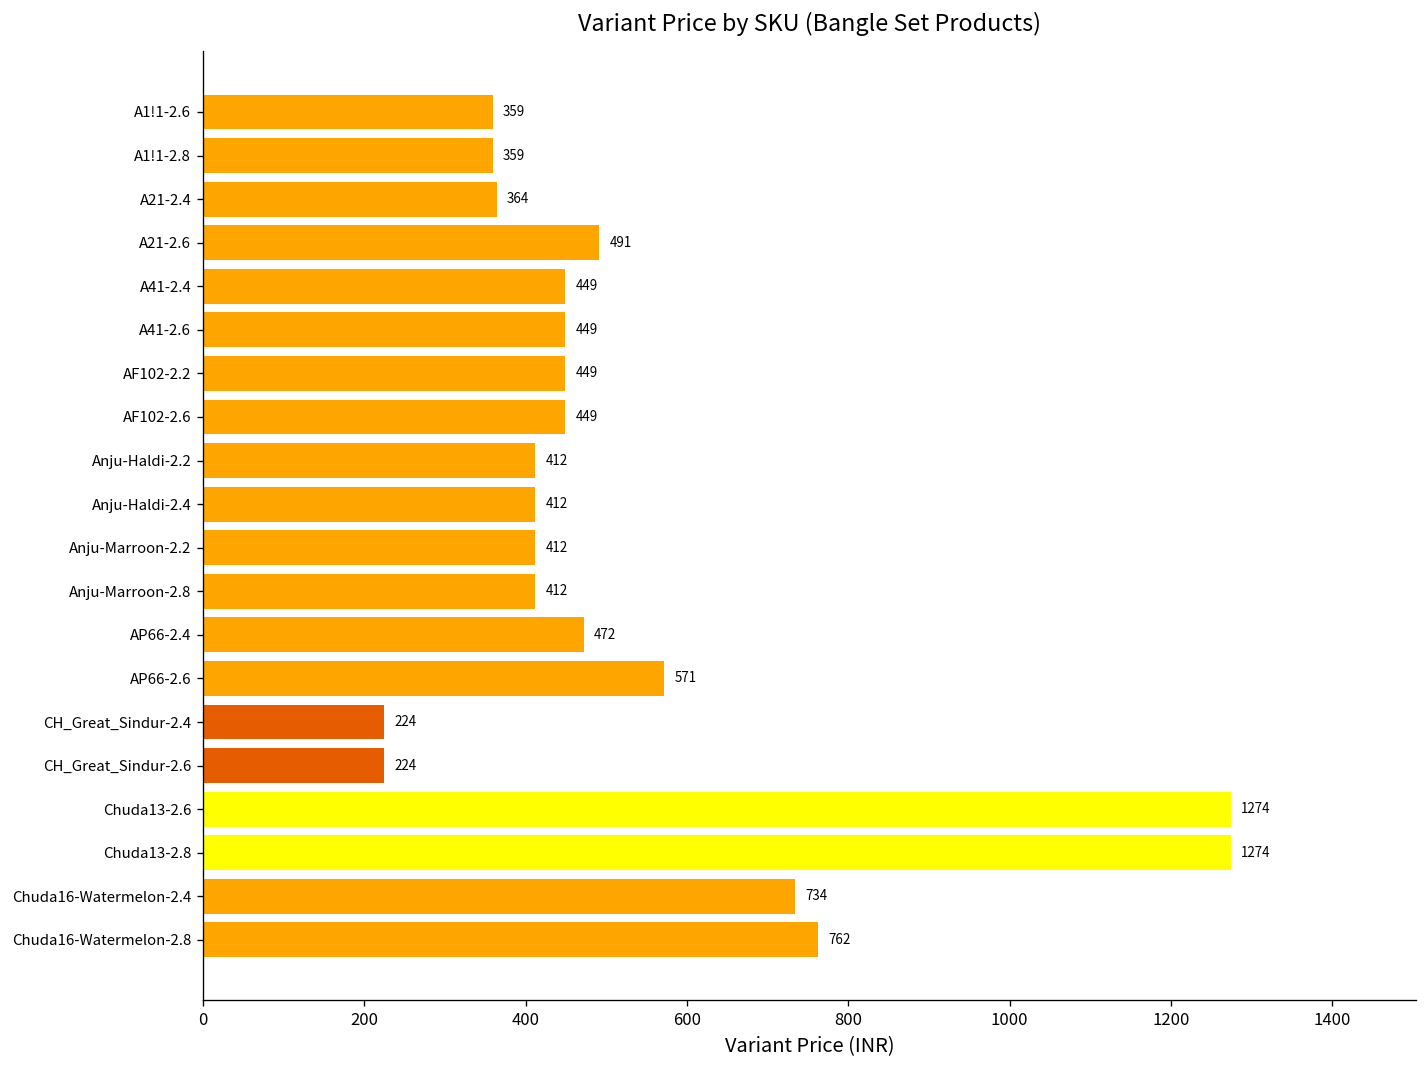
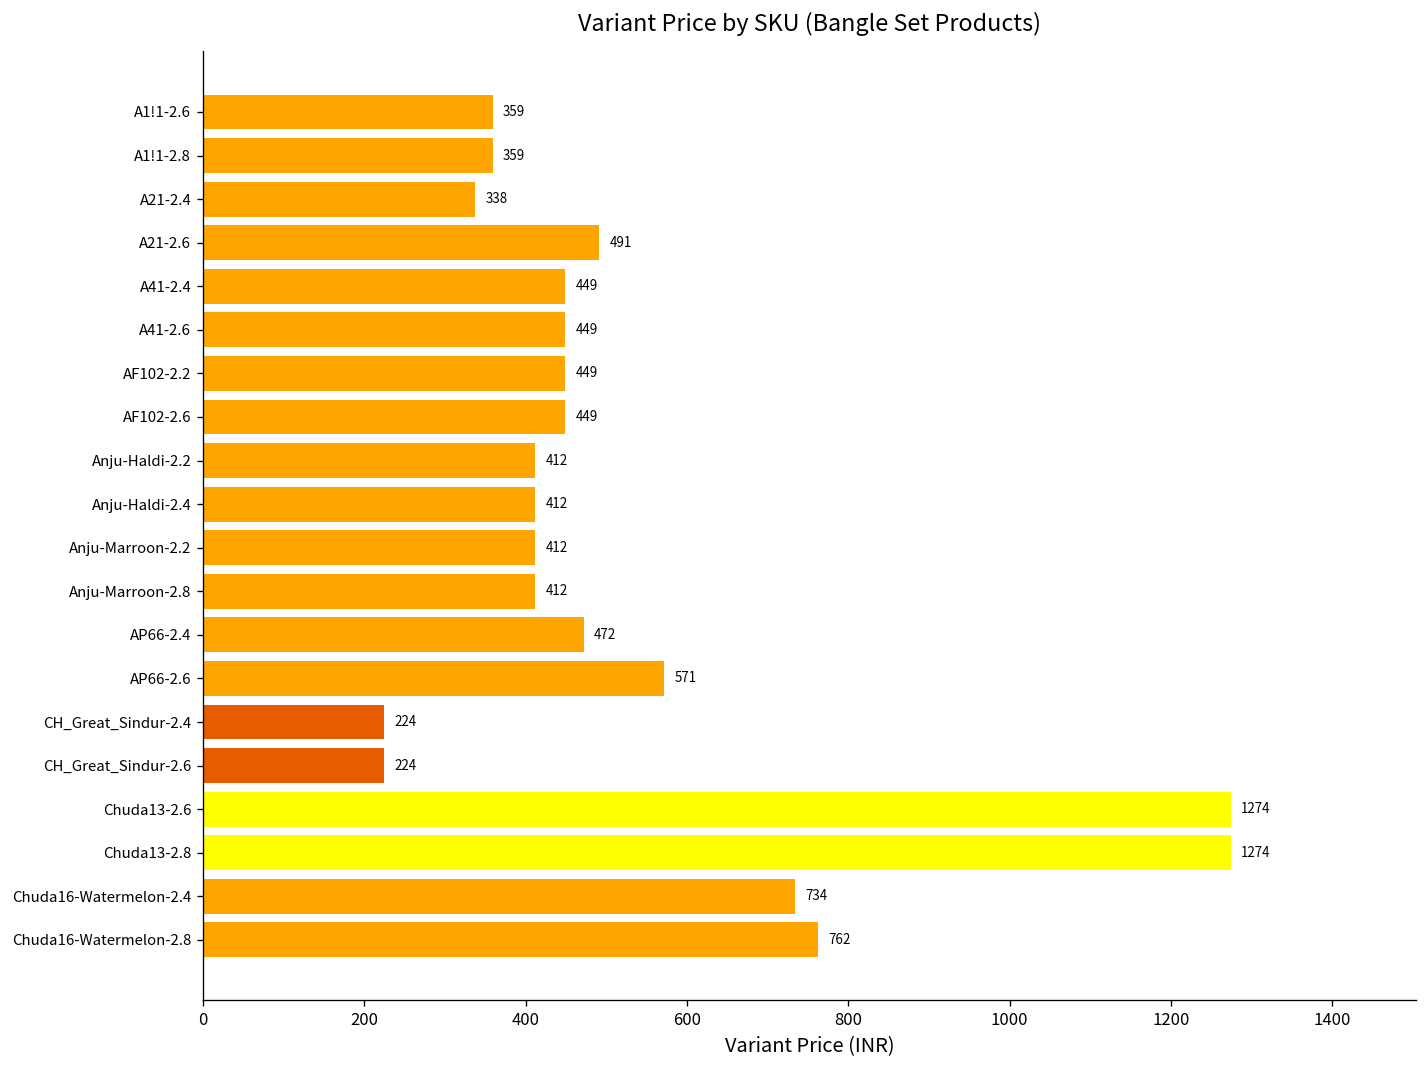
  {
    "A1!1-2.6": 359,
    "A1!1-2.8": 359,
-   "A21-2.4": 364,
+   "A21-2.4": 338,
    "A21-2.6": 491,
    "A41-2.4": 449,
    "A41-2.6": 449,
    "AF102-2.2": 449,
    "AF102-2.6": 449,
    "Anju-Haldi-2.2": 412,
    "Anju-Haldi-2.4": 412,
    "Anju-Marroon-2.2": 412,
    "Anju-Marroon-2.8": 412,
    "AP66-2.4": 472,
    "AP66-2.6": 571,
    "CH_Great_Sindur-2.4": 224,
    "CH_Great_Sindur-2.6": 224,
    "Chuda13-2.6": 1274,
    "Chuda13-2.8": 1274,
    "Chuda16-Watermelon-2.4": 734,
    "Chuda16-Watermelon-2.8": 762
  }
